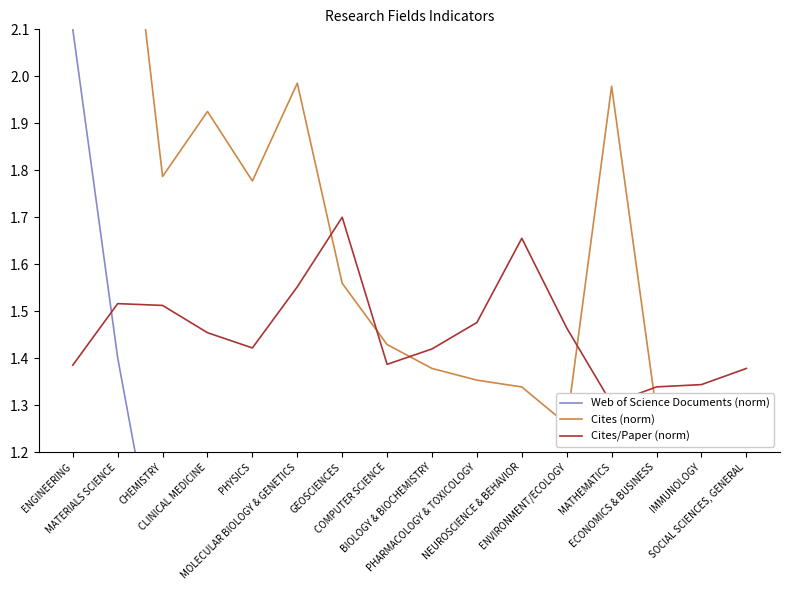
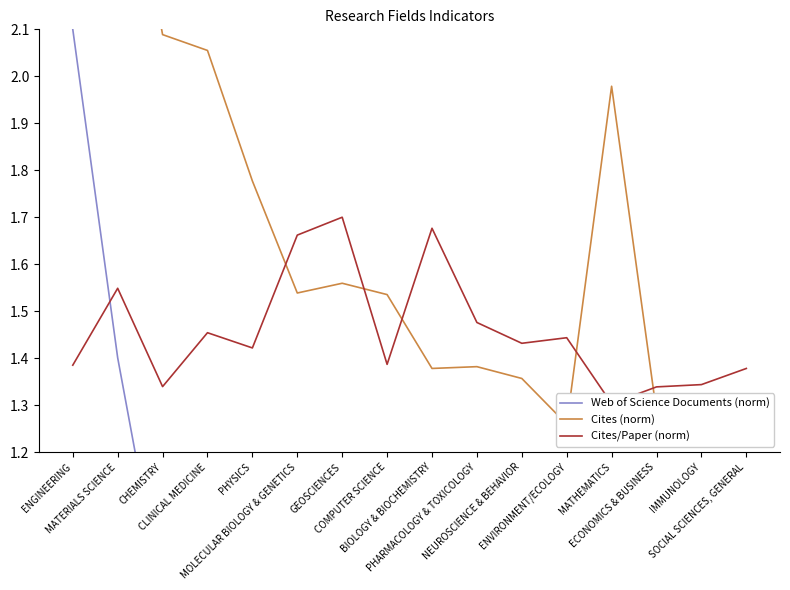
  {
    "Web of Science Documents (norm)": {
      "ENGINEERING": 2.10,
      "MATERIALS SCIENCE": 1.40
    },
    "Cites (norm)": {
-     "CHEMISTRY": 1.79,
-     "CLINICAL MEDICINE": 1.93,
+     "CHEMISTRY": 2.09,
+     "CLINICAL MEDICINE": 2.06,
      "PHYSICS": 1.78,
-     "MOLECULAR BIOLOGY & GENETICS": 1.99,
+     "MOLECULAR BIOLOGY & GENETICS": 1.54,
      "GEOSCIENCES": 1.56,
-     "COMPUTER SCIENCE": 1.43,
+     "COMPUTER SCIENCE": 1.54,
      "BIOLOGY & BIOCHEMISTRY": 1.38,
-     "PHARMACOLOGY & TOXICOLOGY": 1.35,
-     "NEUROSCIENCE & BEHAVIOR": 1.34,
+     "PHARMACOLOGY & TOXICOLOGY": 1.38,
+     "NEUROSCIENCE & BEHAVIOR": 1.36,
      "MATHEMATICS": 1.98
    },
    "Cites/Paper (norm)": {
      "ENGINEERING": 1.39,
-     "MATERIALS SCIENCE": 1.52,
-     "CHEMISTRY": 1.51,
+     "MATERIALS SCIENCE": 1.55,
+     "CHEMISTRY": 1.34,
      "CLINICAL MEDICINE": 1.45,
      "PHYSICS": 1.42,
-     "MOLECULAR BIOLOGY & GENETICS": 1.55,
+     "MOLECULAR BIOLOGY & GENETICS": 1.66,
      "GEOSCIENCES": 1.70,
      "COMPUTER SCIENCE": 1.39,
-     "BIOLOGY & BIOCHEMISTRY": 1.42,
+     "BIOLOGY & BIOCHEMISTRY": 1.68,
      "PHARMACOLOGY & TOXICOLOGY": 1.48,
-     "NEUROSCIENCE & BEHAVIOR": 1.66,
-     "ENVIRONMENT/ECOLOGY": 1.46,
+     "NEUROSCIENCE & BEHAVIOR": 1.43,
+     "ENVIRONMENT/ECOLOGY": 1.44,
      "ECONOMICS & BUSINESS": 1.34,
      "IMMUNOLOGY": 1.34,
      "SOCIAL SCIENCES, GENERAL": 1.38
    }
  }
